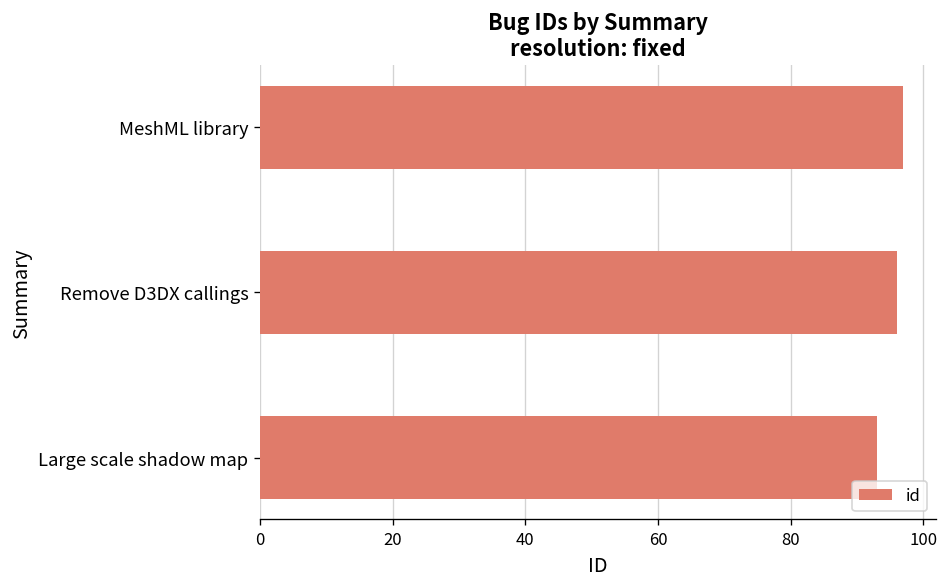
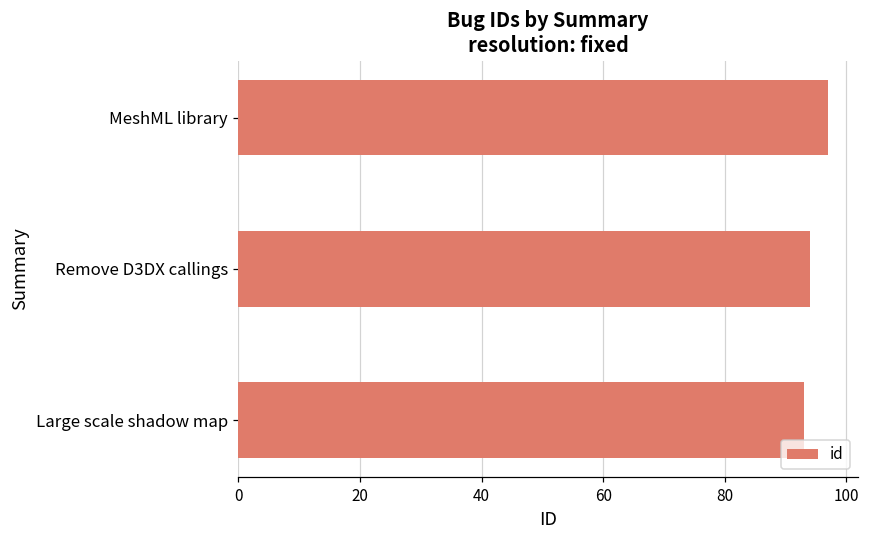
  {
    "MeshML library": 97,
-   "Remove D3DX callings": 96,
+   "Remove D3DX callings": 94,
    "Large scale shadow map": 93
  }
